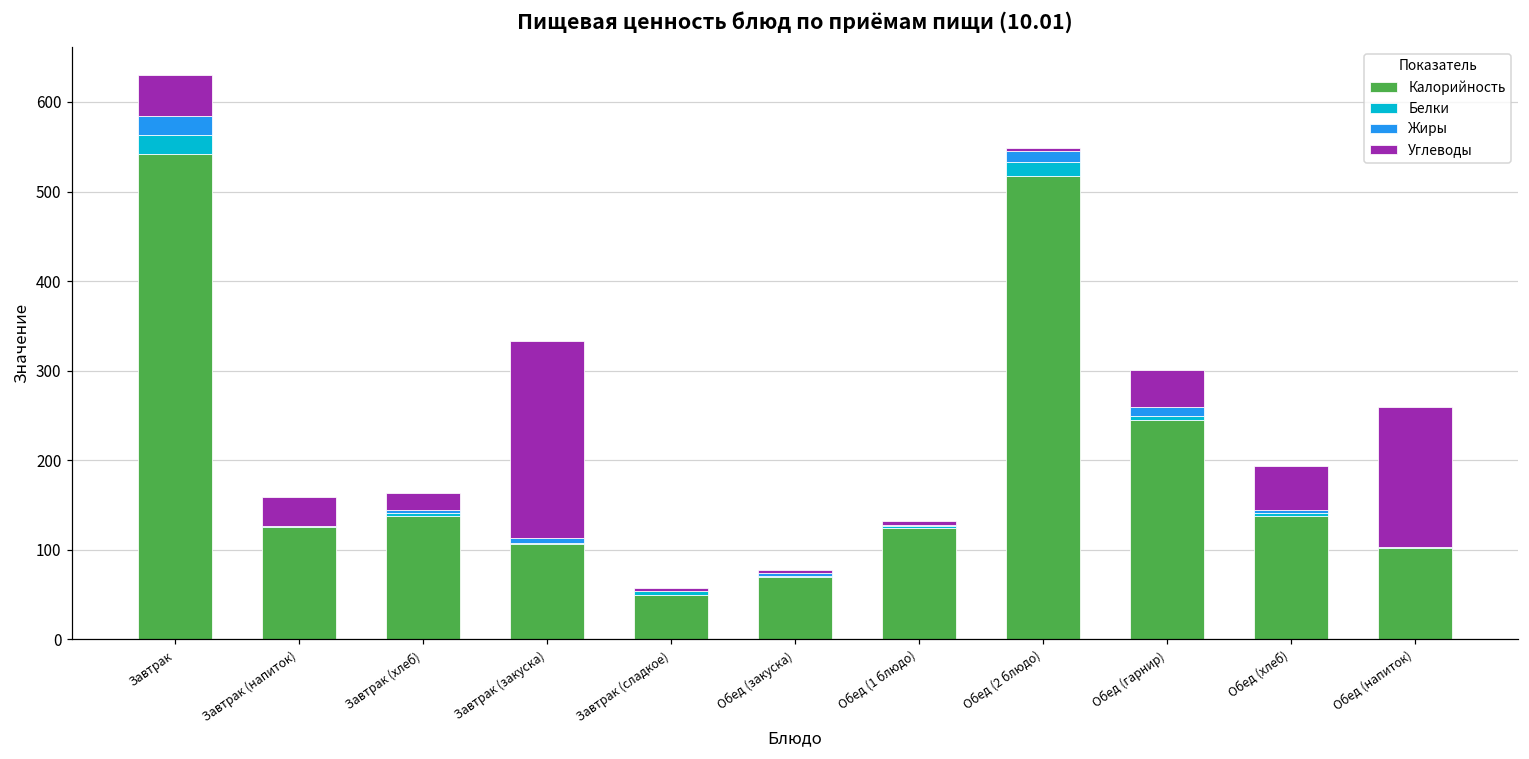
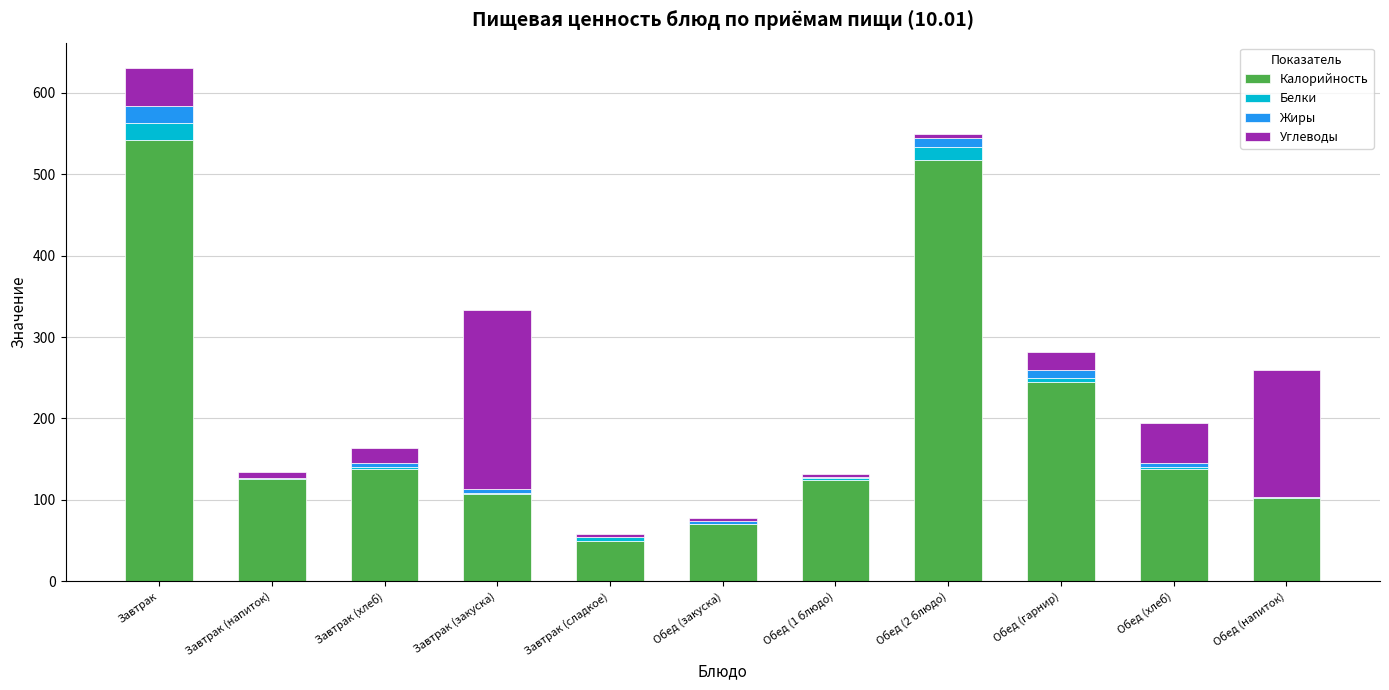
  {
    "Калорийность": {
      "Завтрак": 540,
      "Завтрак (напиток)": 130,
      "Завтрак (хлеб)": 140,
      "Завтрак (закуска)": 110,
      "Завтрак (сладкое)": 50,
      "Обед (закуска)": 70,
      "Обед (1 блюдо)": 120,
      "Обед (2 блюдо)": 520,
      "Обед (гарнир)": 250,
      "Обед (хлеб)": 140,
      "Обед (напиток)": 100
    },
    "Углеводы": {
      "Завтрак": 50,
-     "Завтрак (напиток)": 30,
+     "Завтрак (напиток)": 10,
      "Завтрак (хлеб)": 20,
      "Завтрак (закуска)": 220,
      "Завтрак (сладкое)": 0,
      "Обед (закуска)": 0,
      "Обед (1 блюдо)": 0,
      "Обед (2 блюдо)": 0,
-     "Обед (гарнир)": 40,
+     "Обед (гарнир)": 20,
      "Обед (хлеб)": 50,
      "Обед (напиток)": 160
    }
  }
